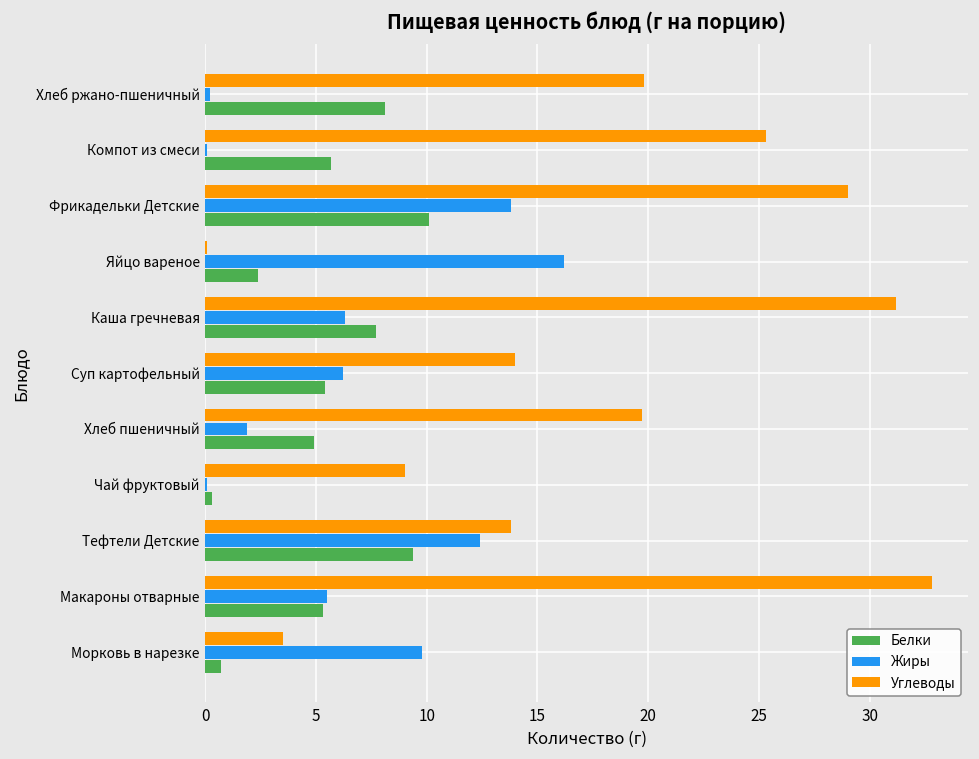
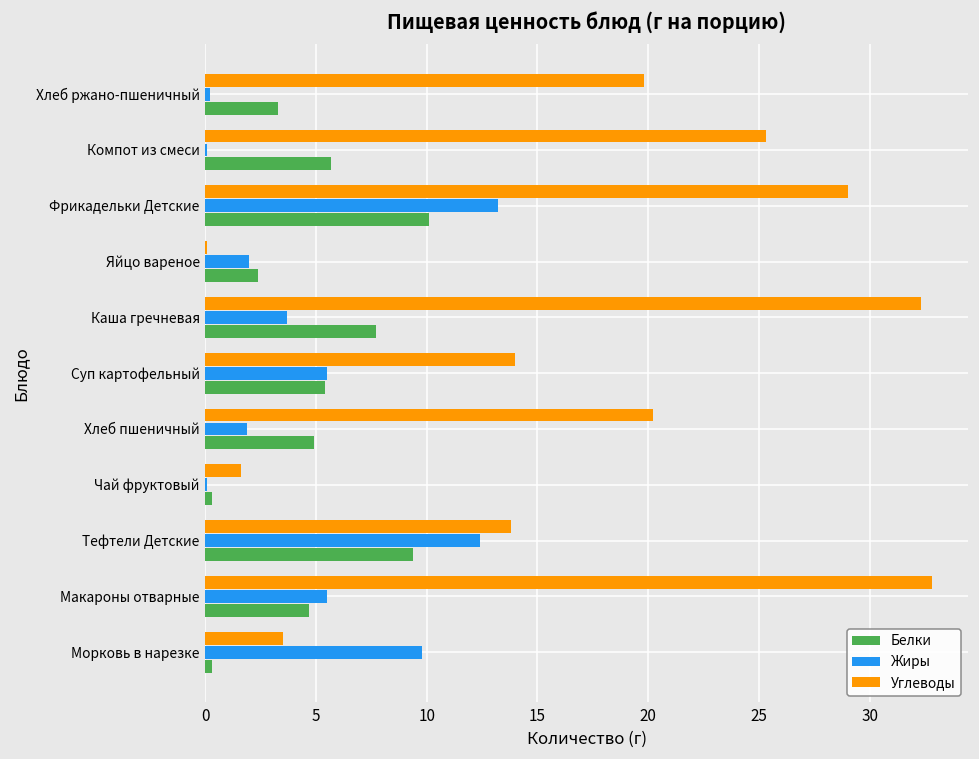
  {
    "Белки": {
-     "Хлеб ржано-пшеничный": 8.1,
+     "Хлеб ржано-пшеничный": 3.3,
      "Компот из смеси": 5.7,
      "Фрикадельки Детские": 10.1,
      "Яйцо вареное": 2.4,
      "Каша гречневая": 7.7,
      "Суп картофельный": 5.4,
      "Хлеб пшеничный": 4.9,
      "Чай фруктовый": 0.3,
      "Тефтели Детские": 9.4,
-     "Макароны отварные": 5.3,
-     "Морковь в нарезке": 0.7
+     "Макароны отварные": 4.7,
+     "Морковь в нарезке": 0.3
    },
    "Жиры": {
      "Хлеб ржано-пшеничный": 0.2,
-     "Фрикадельки Детские": 13.8,
-     "Яйцо вареное": 16.2,
-     "Каша гречневая": 6.3,
-     "Суп картофельный": 6.2,
+     "Фрикадельки Детские": 13.2,
+     "Яйцо вареное": 2.0,
+     "Каша гречневая": 3.7,
+     "Суп картофельный": 5.5,
      "Хлеб пшеничный": 1.9,
      "Тефтели Детские": 12.4,
      "Макароны отварные": 5.5,
      "Морковь в нарезке": 9.8
    },
    "Углеводы": {
      "Хлеб ржано-пшеничный": 19.8,
      "Компот из смеси": 25.3,
      "Фрикадельки Детские": 29.0,
-     "Каша гречневая": 31.2,
+     "Каша гречневая": 32.3,
      "Суп картофельный": 14.0,
-     "Хлеб пшеничный": 19.7,
-     "Чай фруктовый": 9.0,
+     "Хлеб пшеничный": 20.2,
+     "Чай фруктовый": 1.6,
      "Тефтели Детские": 13.8,
      "Макароны отварные": 32.8,
      "Морковь в нарезке": 3.5
    }
  }
